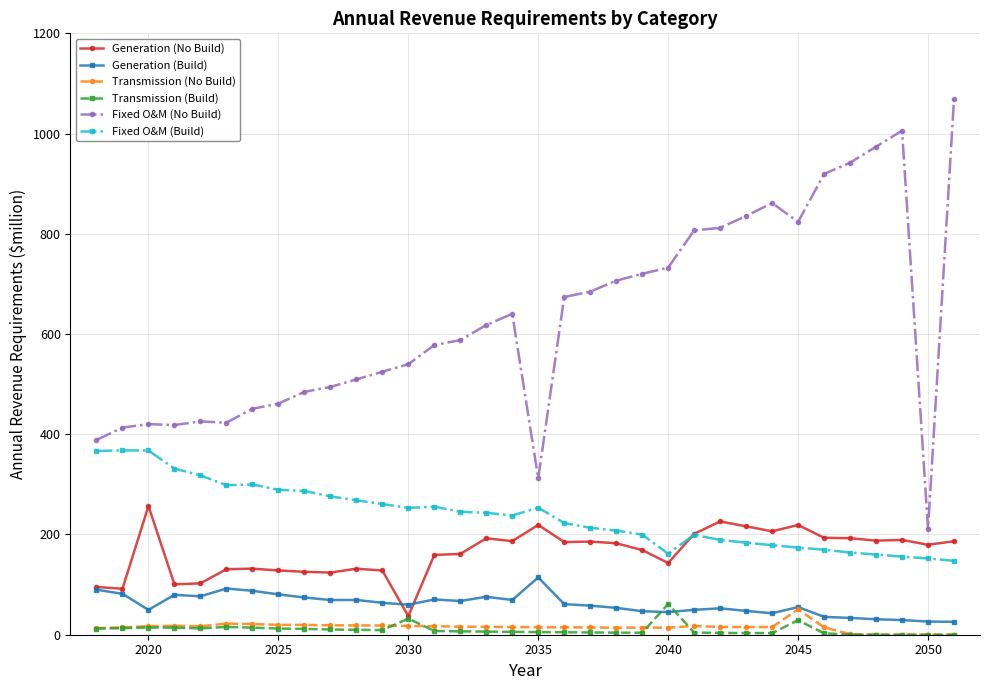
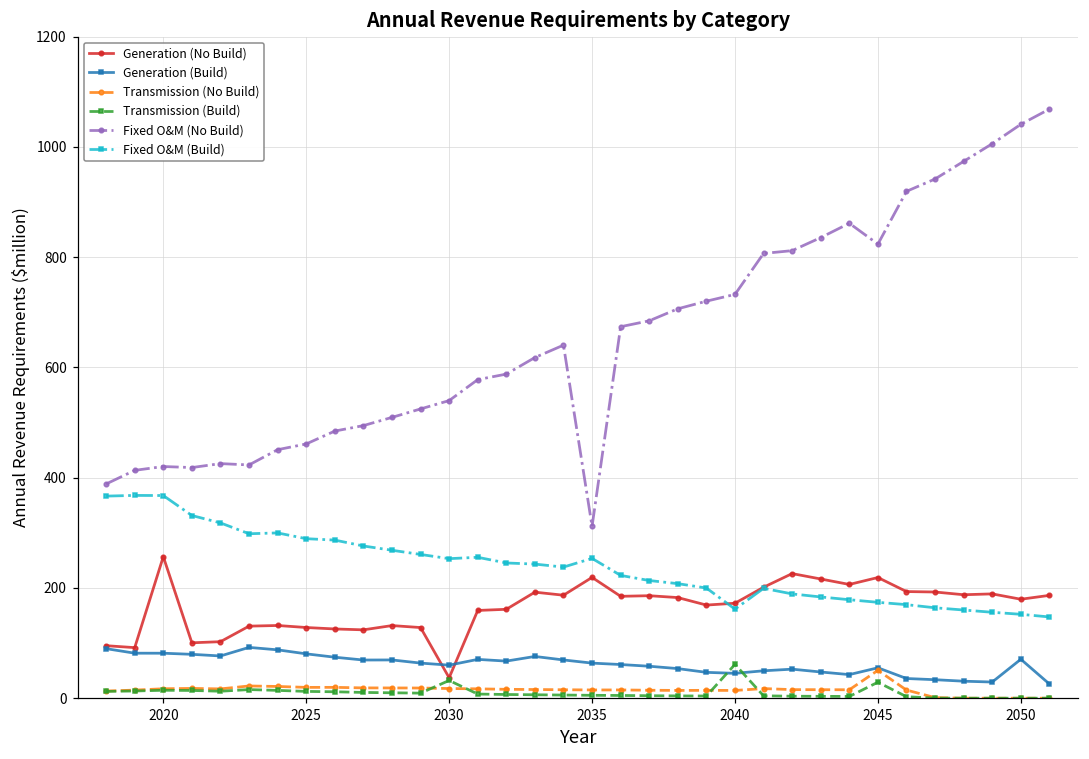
  {
    "Generation (No Build)": {
      "2020": 260,
      "2025": 130,
      "2035": 220,
-     "2040": 140,
+     "2040": 170,
      "2045": 220,
      "2050": 180
    },
    "Generation (Build)": {
-     "2020": 50,
+     "2020": 80,
      "2025": 80,
      "2030": 60,
-     "2035": 110,
+     "2035": 60,
      "2040": 50,
-     "2050": 30
+     "2050": 70
    },
    "Transmission (No Build)": {
      "2025": 20,
      "2030": 20,
      "2035": 10,
      "2040": 10
    },
    "Transmission (Build)": {
      "2025": 10,
      "2035": 10,
      "2040": 60,
      "2045": 30
    },
    "Fixed O&M (No Build)": {
      "2020": 420,
      "2025": 460,
      "2030": 540,
      "2035": 310,
      "2040": 730,
      "2045": 820,
-     "2050": 210
+     "2050": 1040
    },
    "Fixed O&M (Build)": {
      "2020": 370,
      "2025": 290,
      "2030": 250,
      "2035": 250,
      "2040": 160,
      "2045": 170,
      "2050": 150
    }
  }
